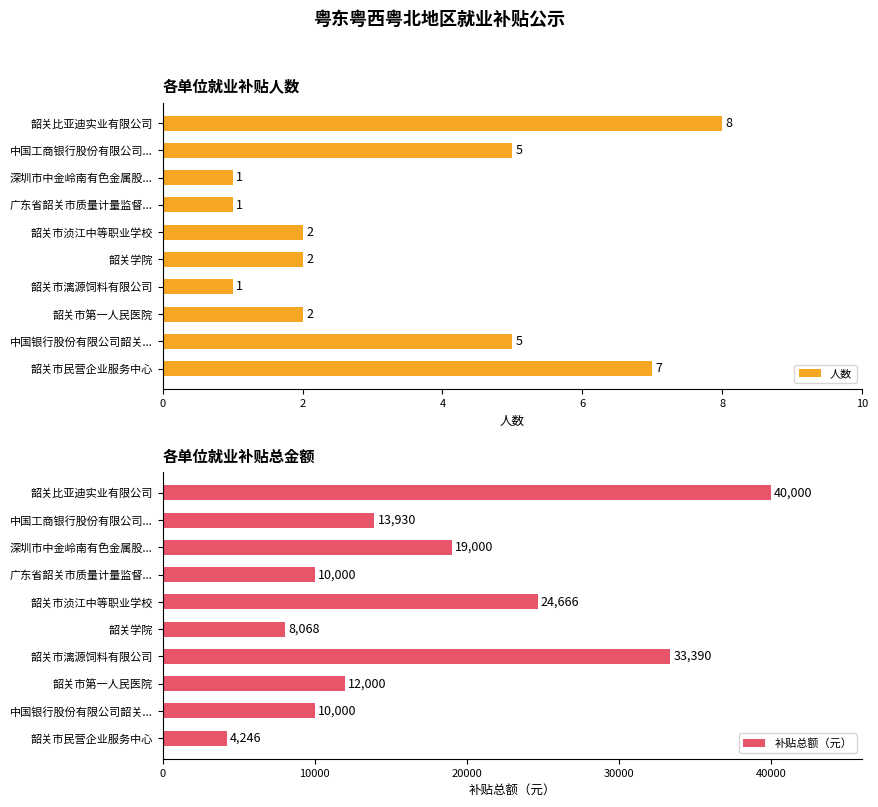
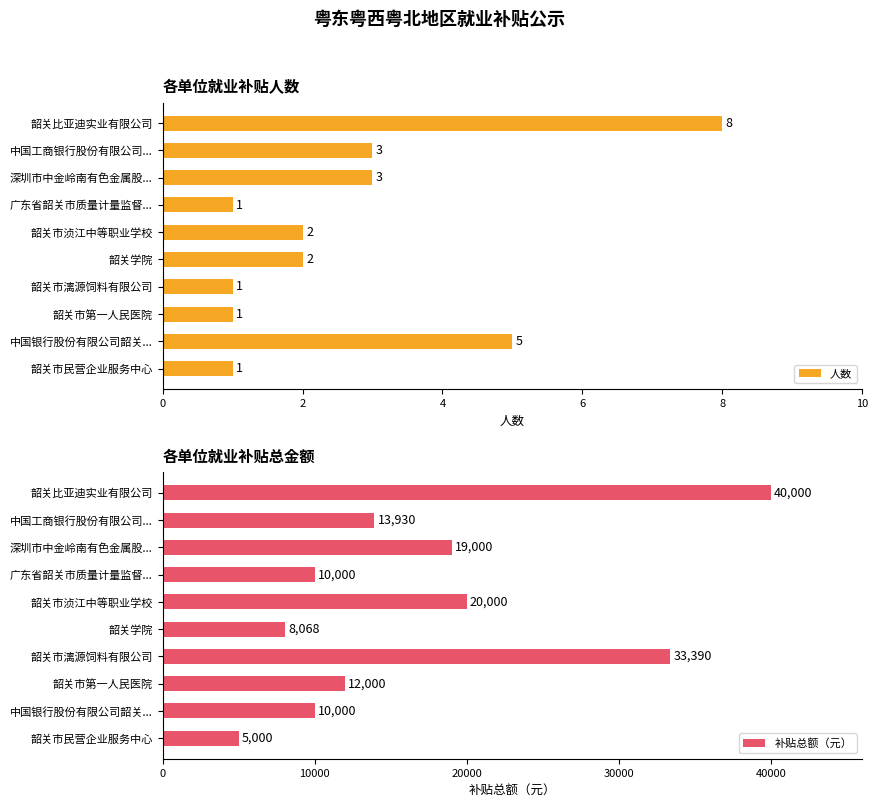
  {
    "各单位就业补贴人数": {
      "韶关比亚迪实业有限公司": "8",
-     "中国工商银行股份有限公司...": "5",
-     "深圳市中金岭南有色金属股...": "1",
+     "中国工商银行股份有限公司...": "3",
+     "深圳市中金岭南有色金属股...": "3",
      "广东省韶关市质量计量监督...": "1",
      "韶关市浈江中等职业学校": "2",
      "韶关学院": "2",
      "韶关市漓源饲料有限公司": "1",
-     "韶关市第一人民医院": "2",
+     "韶关市第一人民医院": "1",
      "中国银行股份有限公司韶关...": "5",
-     "韶关市民营企业服务中心": "7"
+     "韶关市民营企业服务中心": "1"
    },
    "各单位就业补贴总金额": {
      "韶关比亚迪实业有限公司": "40,000",
      "中国工商银行股份有限公司...": "13,930",
      "深圳市中金岭南有色金属股...": "19,000",
      "广东省韶关市质量计量监督...": "10,000",
-     "韶关市浈江中等职业学校": "24,666",
+     "韶关市浈江中等职业学校": "20,000",
      "韶关学院": "8,068",
      "韶关市漓源饲料有限公司": "33,390",
      "韶关市第一人民医院": "12,000",
      "中国银行股份有限公司韶关...": "10,000",
-     "韶关市民营企业服务中心": "4,246"
+     "韶关市民营企业服务中心": "5,000"
    }
  }
